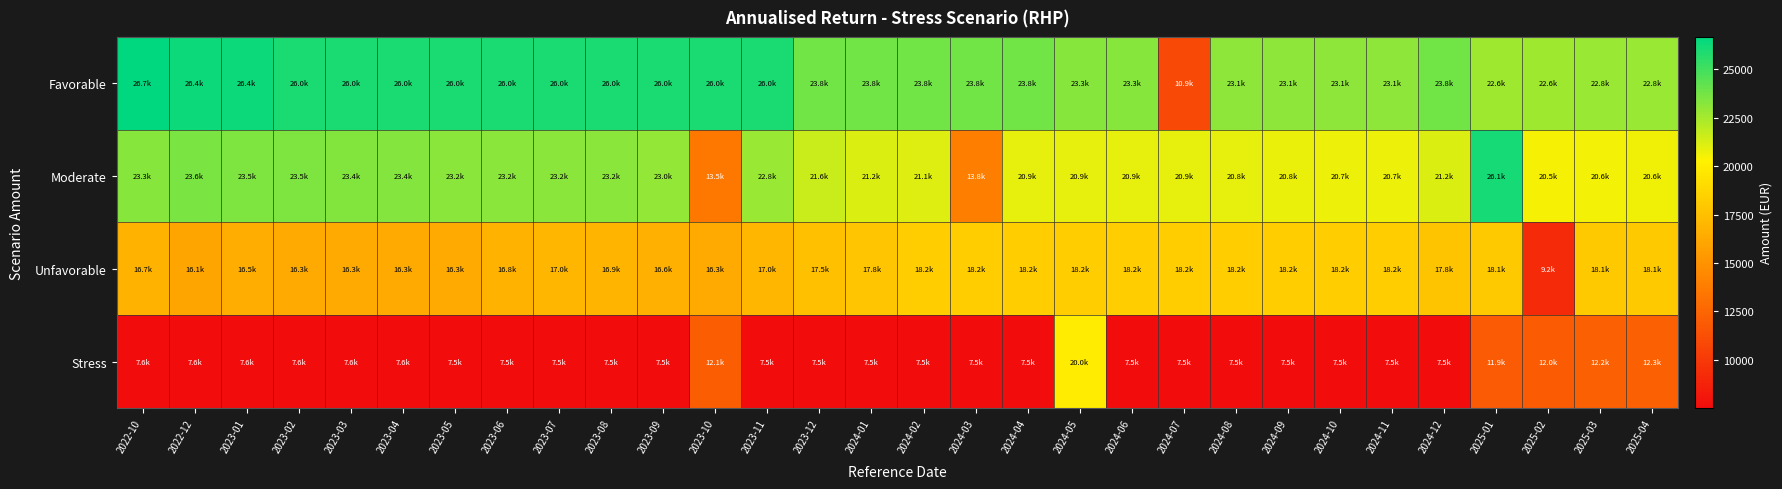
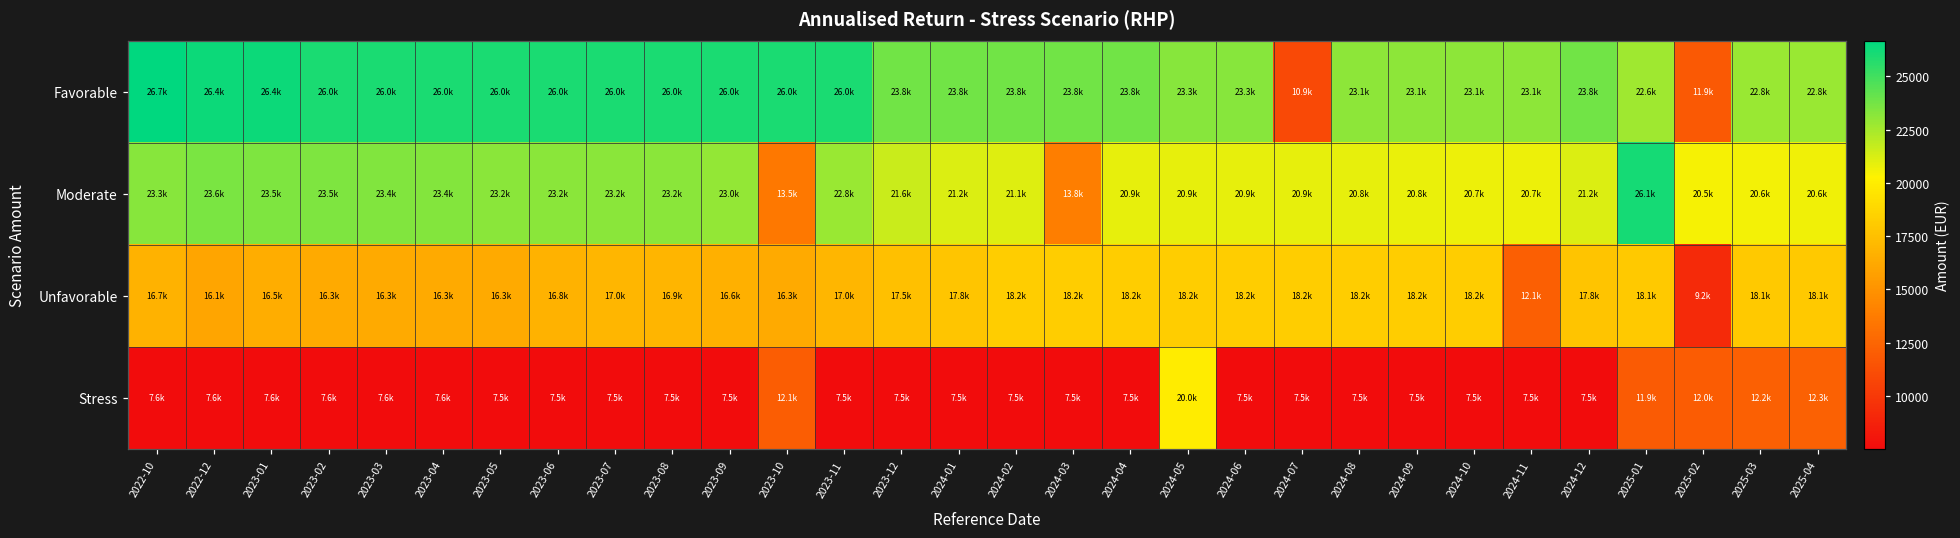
  {
    "Favorable": {
      "2022-10": "26.7k",
      "2022-12": "26.4k",
      "2023-01": "26.4k",
      "2023-02": "26.0k",
      "2023-03": "26.0k",
      "2023-04": "26.0k",
      "2023-05": "26.0k",
      "2023-06": "26.0k",
      "2023-07": "26.0k",
      "2023-08": "26.0k",
      "2023-09": "26.0k",
      "2023-10": "26.0k",
      "2023-11": "26.0k",
      "2023-12": "23.8k",
      "2024-01": "23.8k",
      "2024-02": "23.8k",
      "2024-03": "23.8k",
      "2024-04": "23.8k",
      "2024-05": "23.3k",
      "2024-06": "23.3k",
      "2024-07": "10.9k",
      "2024-08": "23.1k",
      "2024-09": "23.1k",
      "2024-10": "23.1k",
      "2024-11": "23.1k",
      "2024-12": "23.8k",
      "2025-01": "22.6k",
-     "2025-02": "22.6k",
+     "2025-02": "11.9k",
      "2025-03": "22.8k",
      "2025-04": "22.8k"
    },
    "Moderate": {
      "2022-10": "23.3k",
      "2022-12": "23.6k",
      "2023-01": "23.5k",
      "2023-02": "23.5k",
      "2023-03": "23.4k",
      "2023-04": "23.4k",
      "2023-05": "23.2k",
      "2023-06": "23.2k",
      "2023-07": "23.2k",
      "2023-08": "23.2k",
      "2023-09": "23.0k",
      "2023-10": "13.5k",
      "2023-11": "22.8k",
      "2023-12": "21.6k",
      "2024-01": "21.2k",
      "2024-02": "21.1k",
      "2024-03": "13.8k",
      "2024-04": "20.9k",
      "2024-05": "20.9k",
      "2024-06": "20.9k",
      "2024-07": "20.9k",
      "2024-08": "20.8k",
      "2024-09": "20.8k",
      "2024-10": "20.7k",
      "2024-11": "20.7k",
      "2024-12": "21.2k",
      "2025-01": "26.1k",
      "2025-02": "20.5k",
      "2025-03": "20.6k",
      "2025-04": "20.6k"
    },
    "Unfavorable": {
      "2022-10": "16.7k",
      "2022-12": "16.1k",
      "2023-01": "16.5k",
      "2023-02": "16.3k",
      "2023-03": "16.3k",
      "2023-04": "16.3k",
      "2023-05": "16.3k",
      "2023-06": "16.8k",
      "2023-07": "17.0k",
      "2023-08": "16.9k",
      "2023-09": "16.6k",
      "2023-10": "16.3k",
      "2023-11": "17.0k",
      "2023-12": "17.5k",
      "2024-01": "17.8k",
      "2024-02": "18.2k",
      "2024-03": "18.2k",
      "2024-04": "18.2k",
      "2024-05": "18.2k",
      "2024-06": "18.2k",
      "2024-07": "18.2k",
      "2024-08": "18.2k",
      "2024-09": "18.2k",
      "2024-10": "18.2k",
-     "2024-11": "18.2k",
+     "2024-11": "12.1k",
      "2024-12": "17.8k",
      "2025-01": "18.1k",
      "2025-02": "9.2k",
      "2025-03": "18.1k",
      "2025-04": "18.1k"
    },
    "Stress": {
      "2022-10": "7.6k",
      "2022-12": "7.6k",
      "2023-01": "7.6k",
      "2023-02": "7.6k",
      "2023-03": "7.6k",
      "2023-04": "7.6k",
      "2023-05": "7.5k",
      "2023-06": "7.5k",
      "2023-07": "7.5k",
      "2023-08": "7.5k",
      "2023-09": "7.5k",
      "2023-10": "12.1k",
      "2023-11": "7.5k",
      "2023-12": "7.5k",
      "2024-01": "7.5k",
      "2024-02": "7.5k",
      "2024-03": "7.5k",
      "2024-04": "7.5k",
      "2024-05": "20.0k",
      "2024-06": "7.5k",
      "2024-07": "7.5k",
      "2024-08": "7.5k",
      "2024-09": "7.5k",
      "2024-10": "7.5k",
      "2024-11": "7.5k",
      "2024-12": "7.5k",
      "2025-01": "11.9k",
      "2025-02": "12.0k",
      "2025-03": "12.2k",
      "2025-04": "12.3k"
    }
  }
